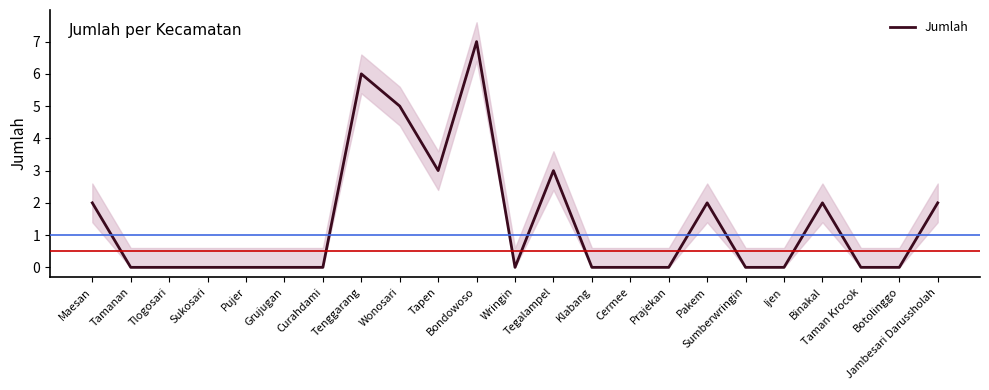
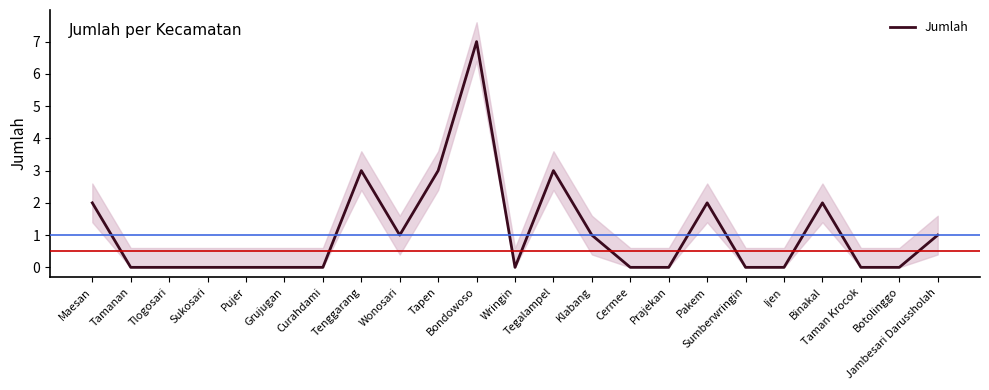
  {
    "Jumlah": {
      "Maesan": 2,
      "Tamanan": 0,
      "Tlogosari": 0,
      "Sukosari": 0,
      "Pujer": 0,
      "Grujugan": 0,
      "Curahdami": 0,
-     "Tenggarang": 6,
-     "Wonosari": 5,
+     "Tenggarang": 3,
+     "Wonosari": 1,
      "Tapen": 3,
      "Bondowoso": 7,
      "Wringin": 0,
      "Tegalampel": 3,
-     "Klabang": 0,
+     "Klabang": 1,
      "Cermee": 0,
      "Prajekan": 0,
      "Pakem": 2,
      "Sumberwringin": 0,
      "Ijen": 0,
      "Binakal": 2,
      "Taman Krocok": 0,
      "Botolinggo": 0,
-     "Jambesari Darussholah": 2
+     "Jambesari Darussholah": 1
    }
  }
